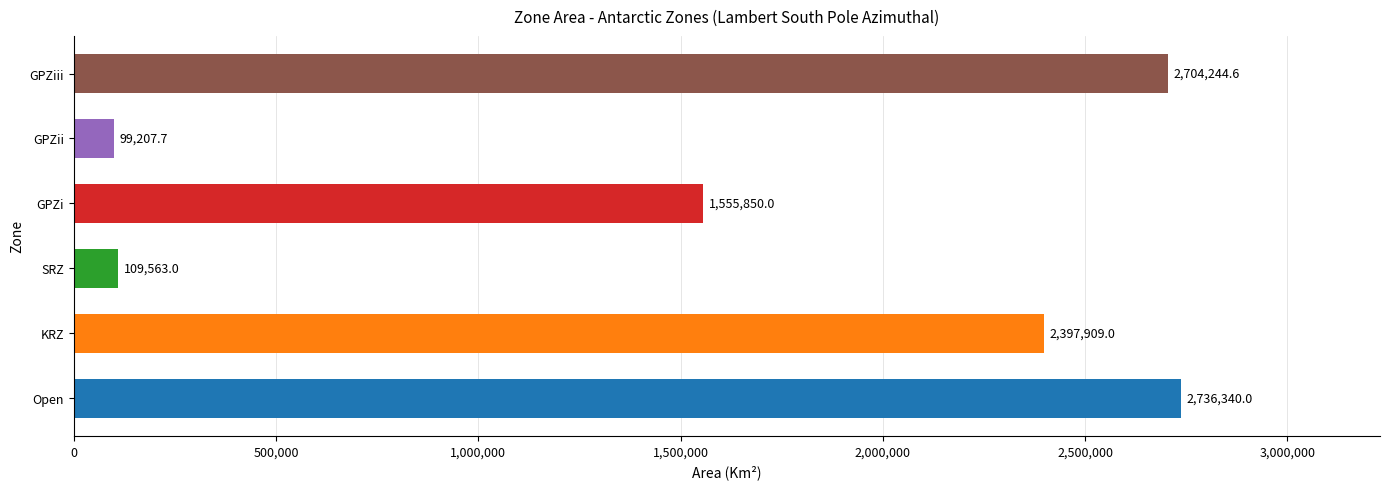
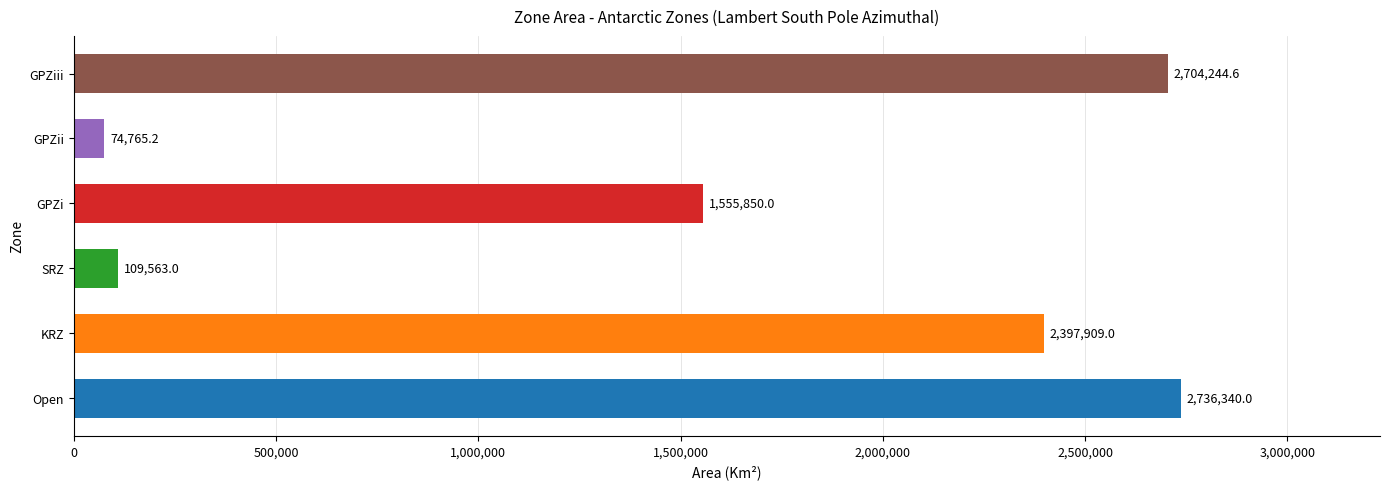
  {
    "GPZiii": "2,704,244.6",
-   "GPZii": "99,207.7",
+   "GPZii": "74,765.2",
    "GPZi": "1,555,850.0",
    "SRZ": "109,563.0",
    "KRZ": "2,397,909.0",
    "Open": "2,736,340.0"
  }
